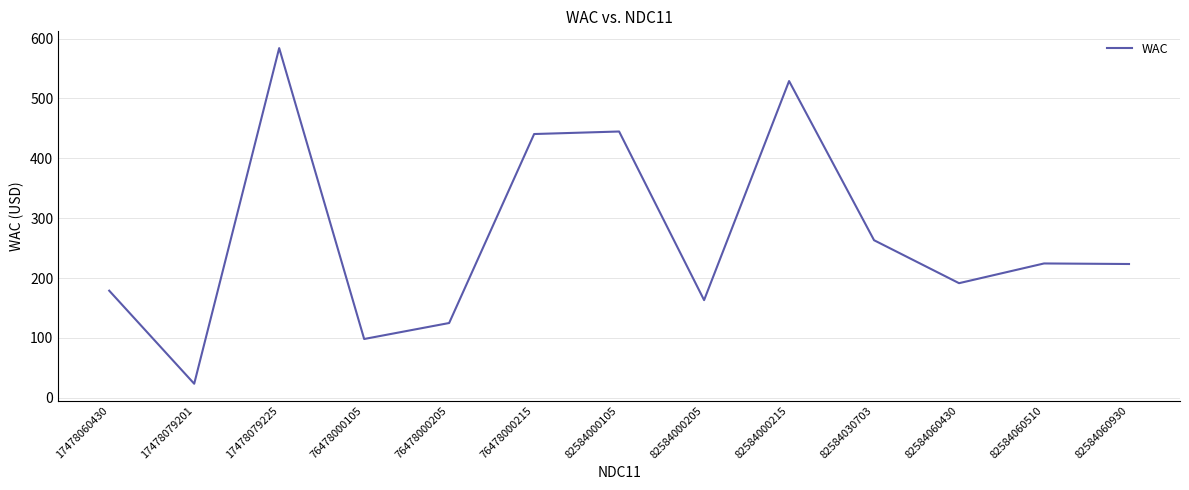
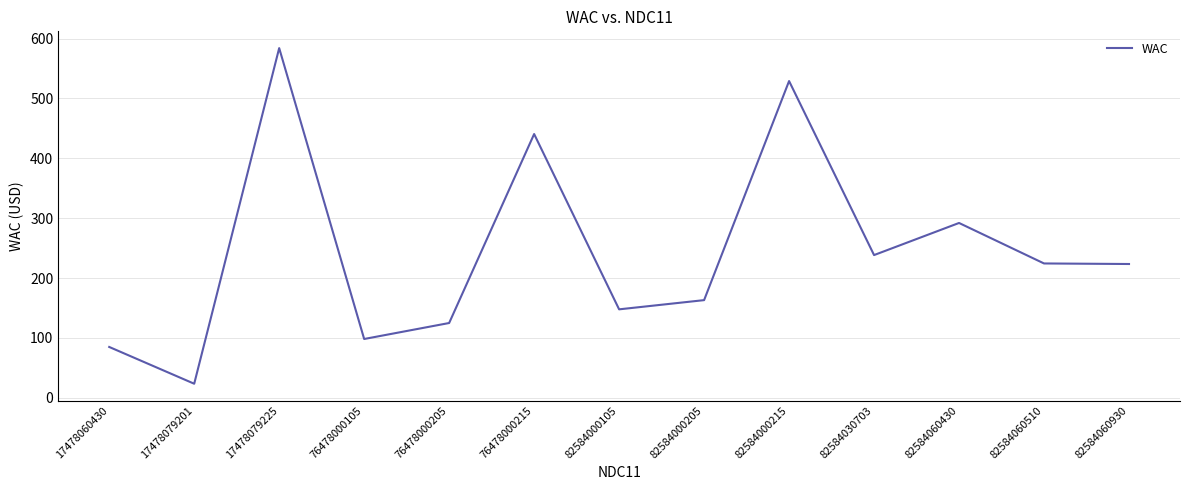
  {
-   "17478060430": 180,
+   "17478060430": 80,
    "17478079201": 20,
    "17478079225": 580,
    "76478000105": 100,
    "76478000205": 120,
    "76478000215": 440,
-   "82584000105": 440,
+   "82584000105": 150,
    "82584000205": 160,
    "82584000215": 530,
-   "82584030703": 260,
-   "82584060430": 190,
+   "82584030703": 240,
+   "82584060430": 290,
    "82584060510": 220,
    "82584060930": 220
  }
